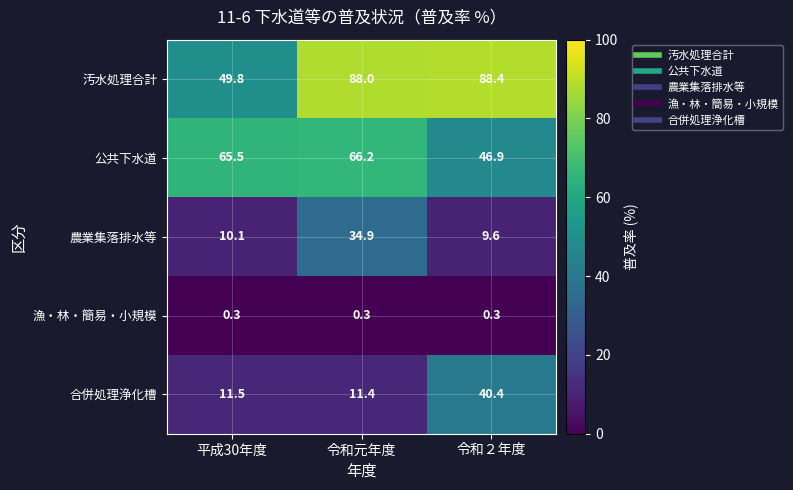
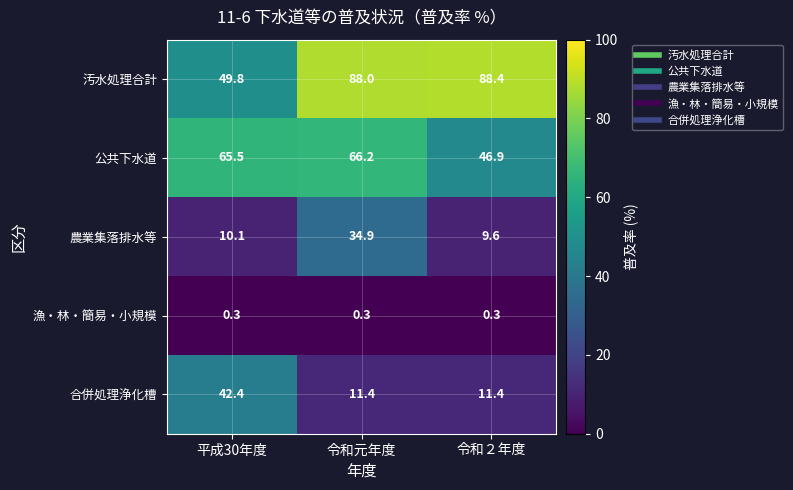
  {
    "汚水処理合計": {
      "平成30年度": 49.8,
      "令和元年度": 88.0,
      "令和２年度": 88.4
    },
    "公共下水道": {
      "平成30年度": 65.5,
      "令和元年度": 66.2,
      "令和２年度": 46.9
    },
    "農業集落排水等": {
      "平成30年度": 10.1,
      "令和元年度": 34.9,
      "令和２年度": 9.6
    },
    "漁・林・簡易・小規模": {
      "平成30年度": 0.3,
      "令和元年度": 0.3,
      "令和２年度": 0.3
    },
    "合併処理浄化槽": {
-     "平成30年度": 11.5,
+     "平成30年度": 42.4,
      "令和元年度": 11.4,
-     "令和２年度": 40.4
+     "令和２年度": 11.4
    }
  }
